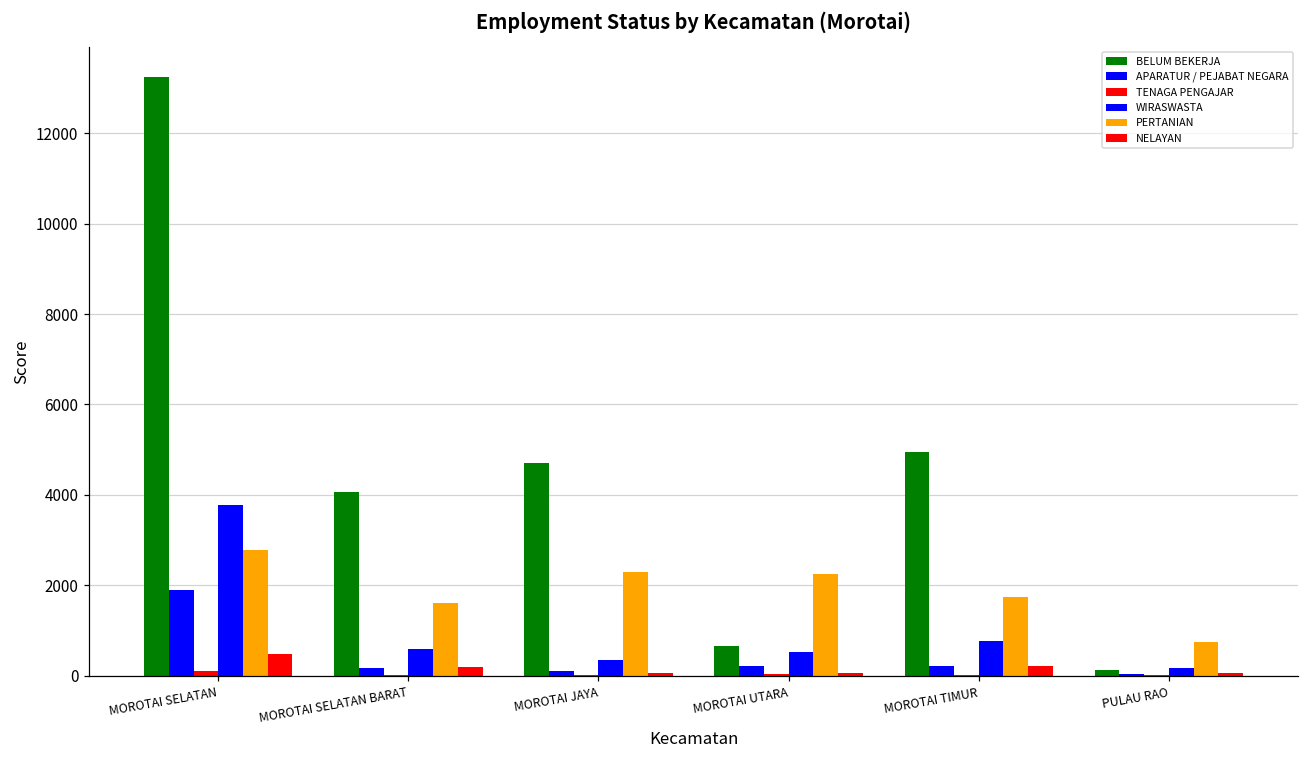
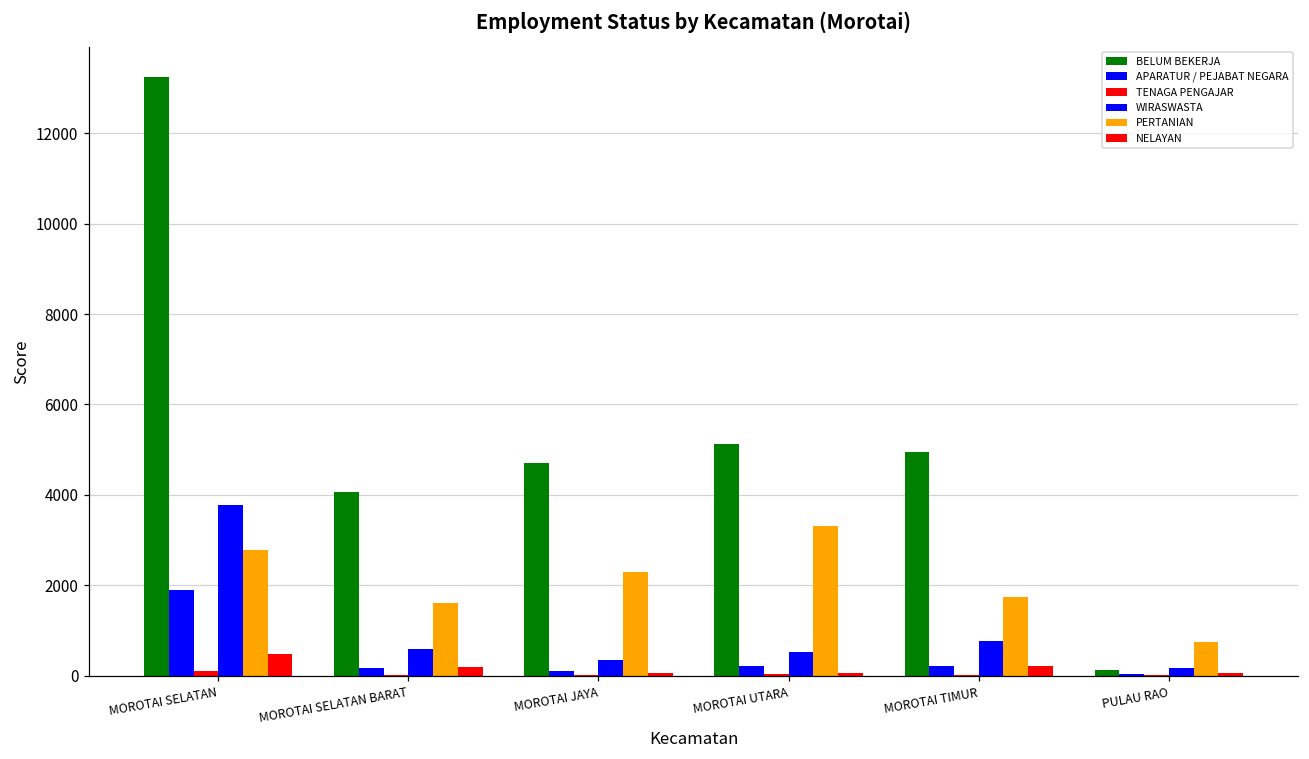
  {
    "BELUM BEKERJA": {
      "MOROTAI SELATAN": 13200,
      "MOROTAI SELATAN BARAT": 4100,
      "MOROTAI JAYA": 4700,
-     "MOROTAI UTARA": 700,
+     "MOROTAI UTARA": 5100,
      "MOROTAI TIMUR": 4900,
      "PULAU RAO": 100
    },
    "PERTANIAN": {
      "MOROTAI SELATAN": 2800,
      "MOROTAI SELATAN BARAT": 1600,
      "MOROTAI JAYA": 2300,
-     "MOROTAI UTARA": 2200,
+     "MOROTAI UTARA": 3300,
      "MOROTAI TIMUR": 1700,
      "PULAU RAO": 700
    }
  }
